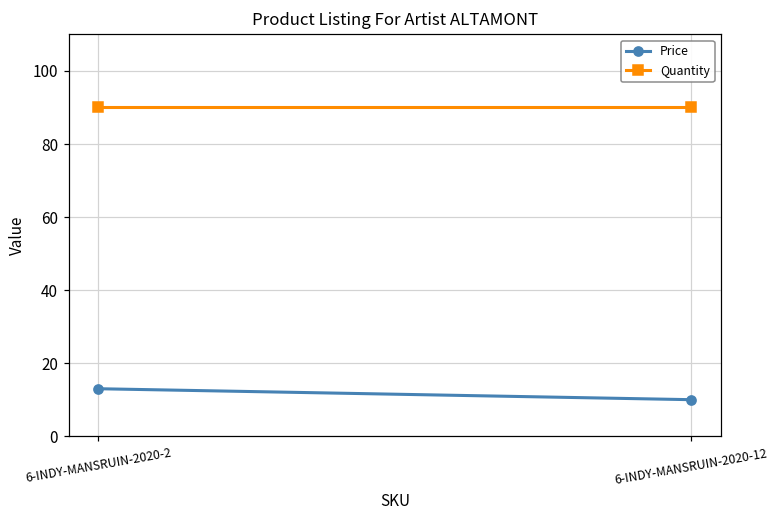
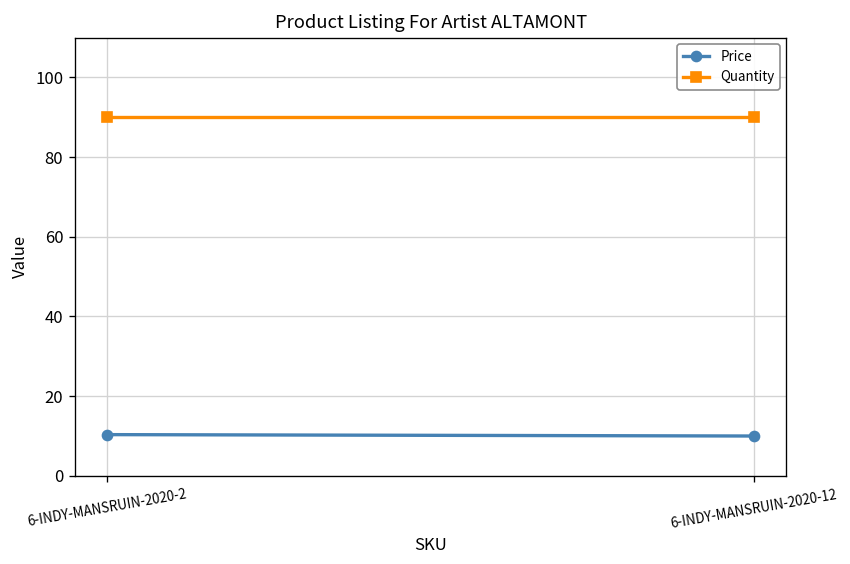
  {
    "Price": {
-     "6-INDY-MANSRUIN-2020-2": 13,
+     "6-INDY-MANSRUIN-2020-2": 10,
      "6-INDY-MANSRUIN-2020-12": 10
    },
    "Quantity": {
      "6-INDY-MANSRUIN-2020-2": 90,
      "6-INDY-MANSRUIN-2020-12": 90
    }
  }
